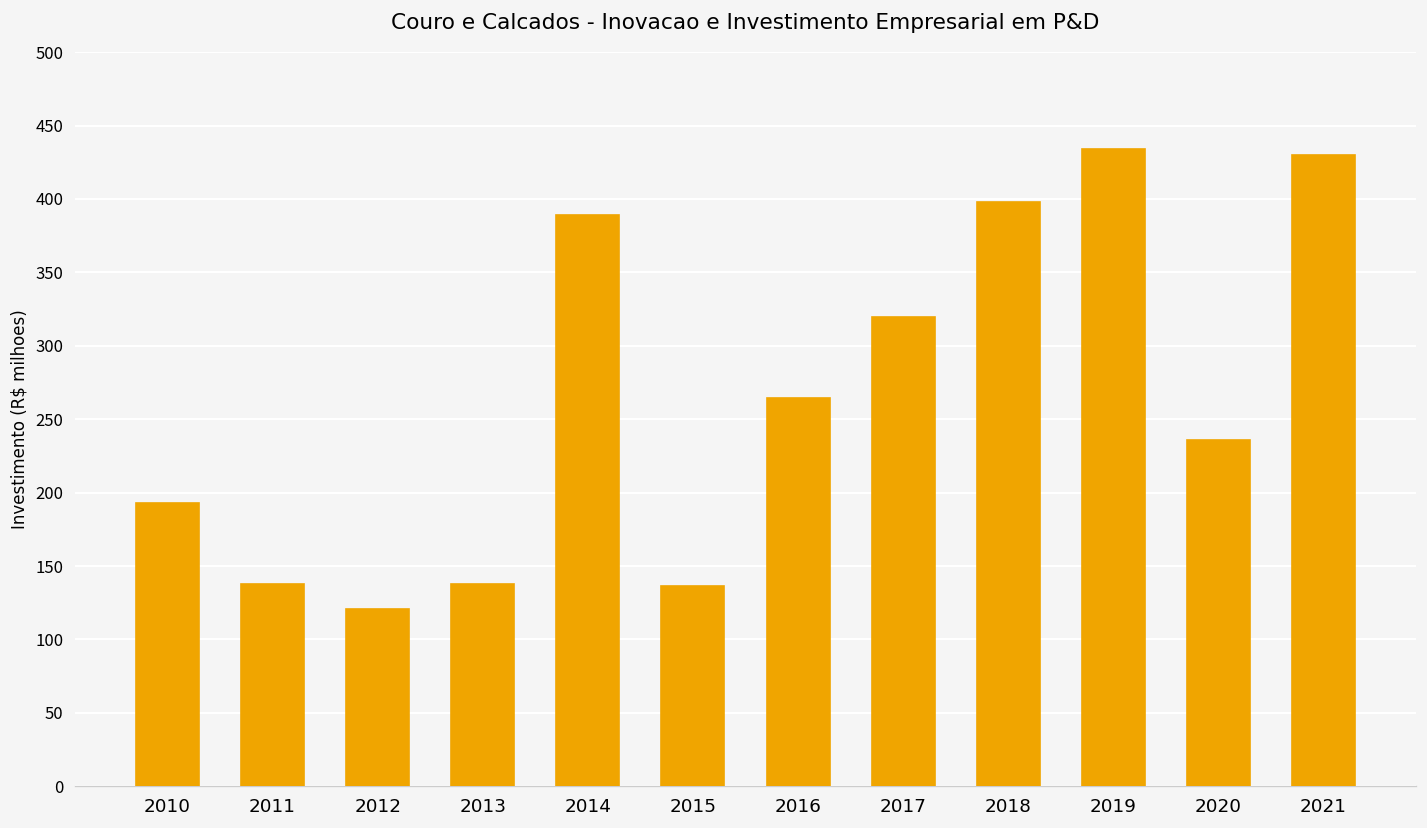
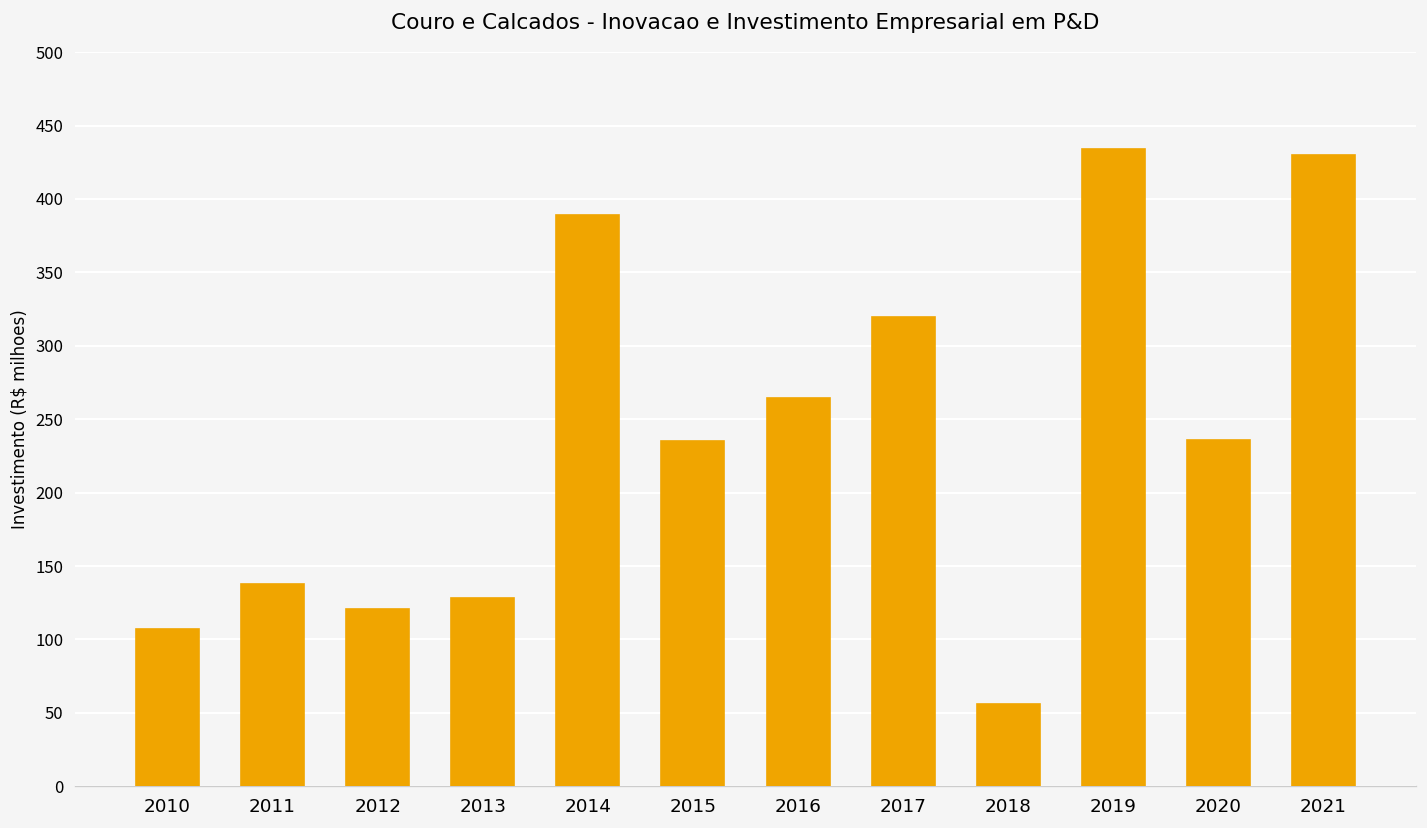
  {
-   "2010": 193,
+   "2010": 107,
    "2011": 138,
    "2012": 121,
-   "2013": 138,
+   "2013": 128,
    "2014": 389,
-   "2015": 136,
+   "2015": 235,
    "2016": 264,
    "2017": 320,
-   "2018": 398,
+   "2018": 56,
    "2019": 434,
    "2020": 236,
    "2021": 430
  }
